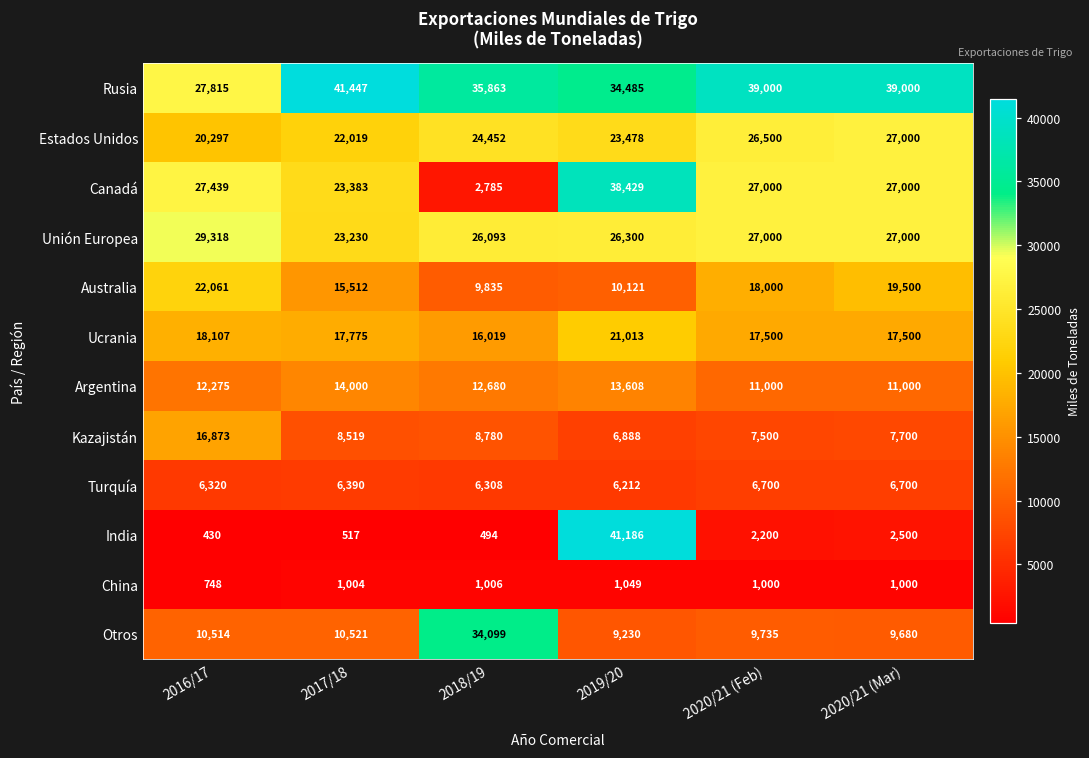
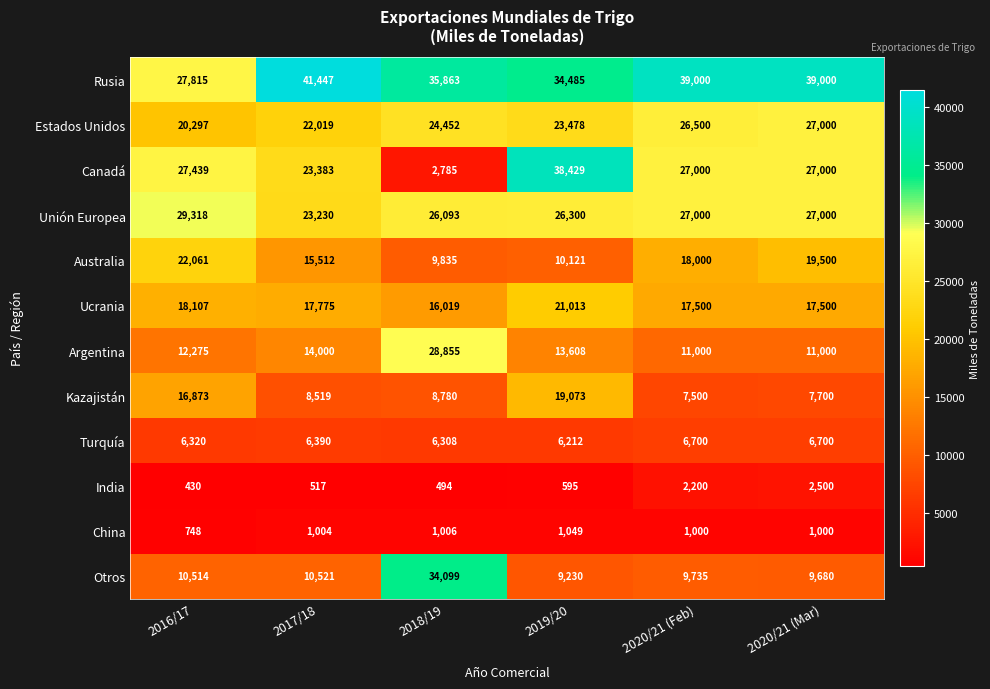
  {
    "Rusia": {
      "2016/17": "27,815",
      "2017/18": "41,447",
      "2018/19": "35,863",
      "2019/20": "34,485",
      "2020/21 (Feb)": "39,000",
      "2020/21 (Mar)": "39,000"
    },
    "Estados Unidos": {
      "2016/17": "20,297",
      "2017/18": "22,019",
      "2018/19": "24,452",
      "2019/20": "23,478",
      "2020/21 (Feb)": "26,500",
      "2020/21 (Mar)": "27,000"
    },
    "Canadá": {
      "2016/17": "27,439",
      "2017/18": "23,383",
      "2018/19": "2,785",
      "2019/20": "38,429",
      "2020/21 (Feb)": "27,000",
      "2020/21 (Mar)": "27,000"
    },
    "Unión Europea": {
      "2016/17": "29,318",
      "2017/18": "23,230",
      "2018/19": "26,093",
      "2019/20": "26,300",
      "2020/21 (Feb)": "27,000",
      "2020/21 (Mar)": "27,000"
    },
    "Australia": {
      "2016/17": "22,061",
      "2017/18": "15,512",
      "2018/19": "9,835",
      "2019/20": "10,121",
      "2020/21 (Feb)": "18,000",
      "2020/21 (Mar)": "19,500"
    },
    "Ucrania": {
      "2016/17": "18,107",
      "2017/18": "17,775",
      "2018/19": "16,019",
      "2019/20": "21,013",
      "2020/21 (Feb)": "17,500",
      "2020/21 (Mar)": "17,500"
    },
    "Argentina": {
      "2016/17": "12,275",
      "2017/18": "14,000",
-     "2018/19": "12,680",
+     "2018/19": "28,855",
      "2019/20": "13,608",
      "2020/21 (Feb)": "11,000",
      "2020/21 (Mar)": "11,000"
    },
    "Kazajistán": {
      "2016/17": "16,873",
      "2017/18": "8,519",
      "2018/19": "8,780",
-     "2019/20": "6,888",
+     "2019/20": "19,073",
      "2020/21 (Feb)": "7,500",
      "2020/21 (Mar)": "7,700"
    },
    "Turquía": {
      "2016/17": "6,320",
      "2017/18": "6,390",
      "2018/19": "6,308",
      "2019/20": "6,212",
      "2020/21 (Feb)": "6,700",
      "2020/21 (Mar)": "6,700"
    },
    "India": {
      "2016/17": "430",
      "2017/18": "517",
      "2018/19": "494",
-     "2019/20": "41,186",
+     "2019/20": "595",
      "2020/21 (Feb)": "2,200",
      "2020/21 (Mar)": "2,500"
    },
    "China": {
      "2016/17": "748",
      "2017/18": "1,004",
      "2018/19": "1,006",
      "2019/20": "1,049",
      "2020/21 (Feb)": "1,000",
      "2020/21 (Mar)": "1,000"
    },
    "Otros": {
      "2016/17": "10,514",
      "2017/18": "10,521",
      "2018/19": "34,099",
      "2019/20": "9,230",
      "2020/21 (Feb)": "9,735",
      "2020/21 (Mar)": "9,680"
    }
  }
